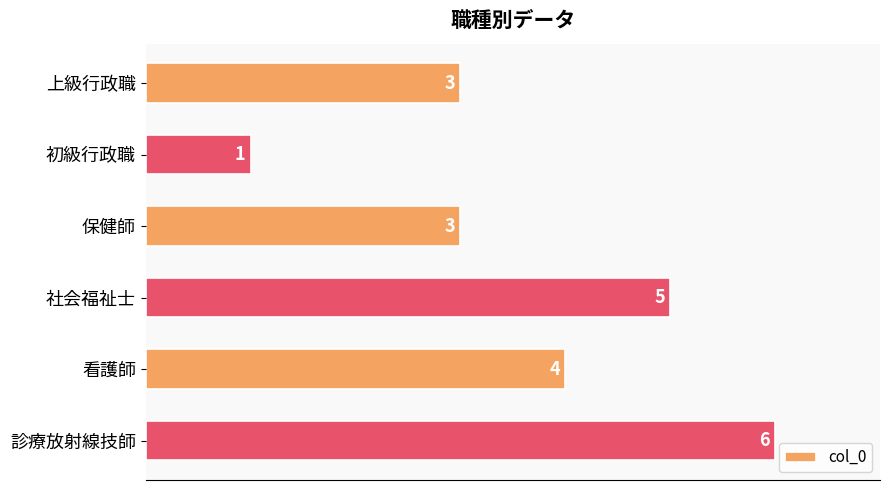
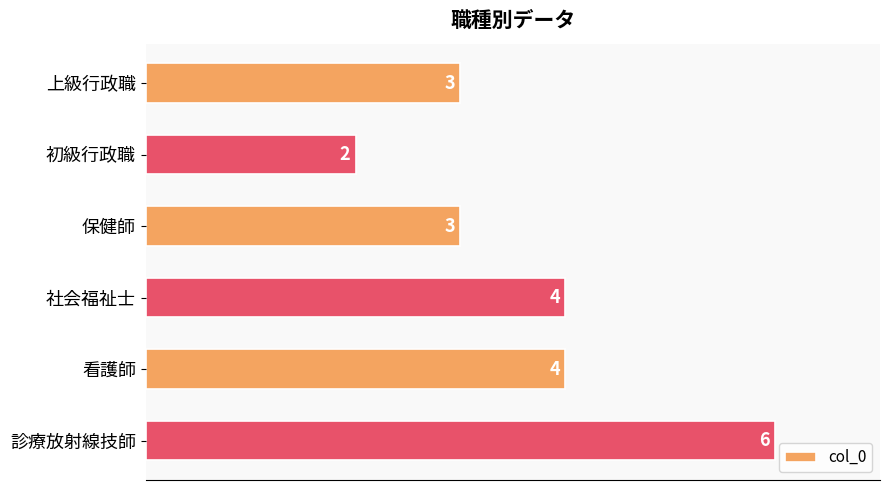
  {
    "上級行政職": 3,
-   "初級行政職": 1,
+   "初級行政職": 2,
    "保健師": 3,
-   "社会福祉士": 5,
+   "社会福祉士": 4,
    "看護師": 4,
    "診療放射線技師": 6
  }
